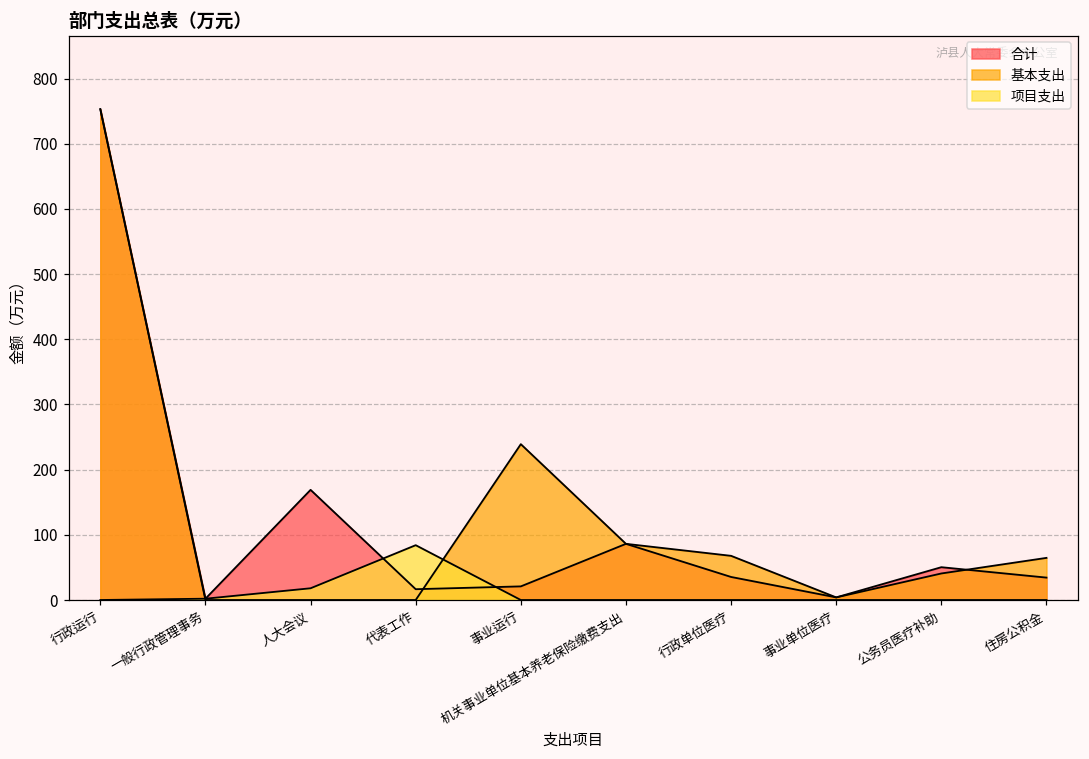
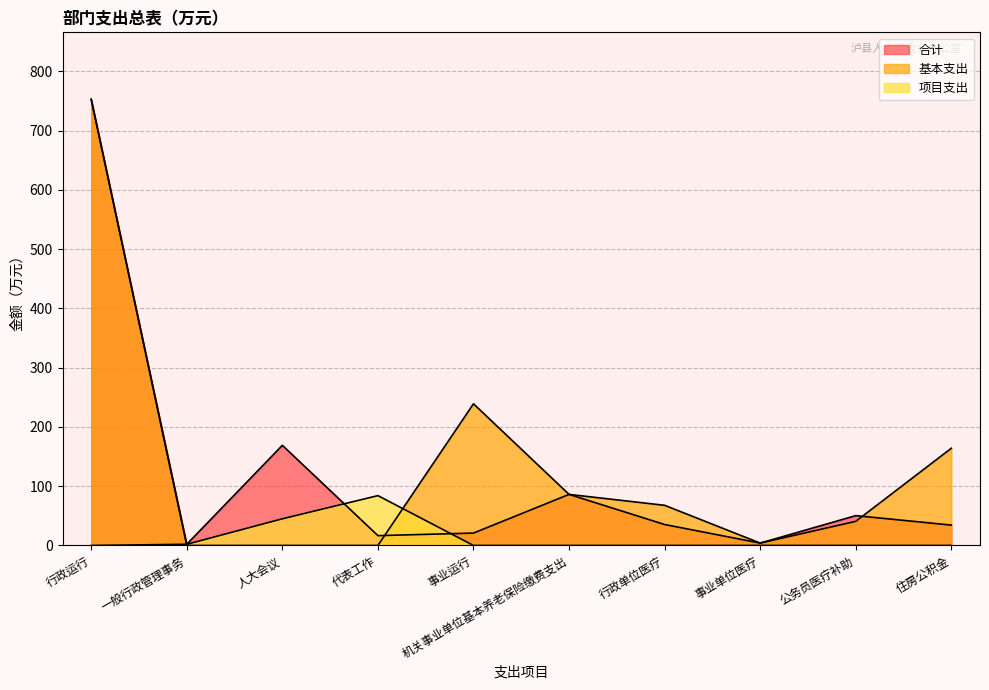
  {
    "合计": {
      "人大会议": 170,
      "代表工作": 20,
      "事业运行": 20,
      "行政单位医疗": 40,
      "公务员医疗补助": 50,
      "住房公积金": 30
    },
    "基本支出": {
      "人大会议": 0,
      "代表工作": 0,
      "事业运行": 240,
      "行政单位医疗": 70,
      "公务员医疗补助": 40,
-     "住房公积金": 60
+     "住房公积金": 160
    },
    "项目支出": {
      "行政运行": 0,
-     "人大会议": 20,
+     "人大会议": 50,
      "代表工作": 80,
      "事业运行": 0,
      "机关事业单位基本养老保险缴费支出": 0,
      "行政单位医疗": 0,
      "公务员医疗补助": 0,
      "住房公积金": 0
    }
  }
